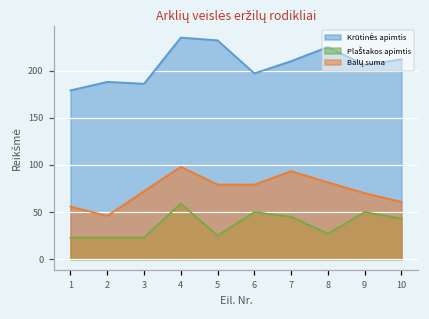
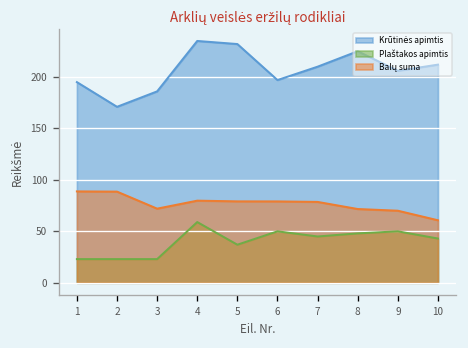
  {
    "Krūtinės apimtis": {
-     "1": 180,
-     "2": 190,
+     "1": 200,
+     "2": 170,
      "3": 190,
      "4": 240,
      "5": 230,
      "6": 200,
      "7": 210
    },
    "Plaštakos apimtis": {
      "1": 20,
      "2": 20,
      "3": 20,
      "4": 60,
-     "5": 30,
+     "5": 40,
      "6": 50,
      "7": 50,
-     "8": 30,
+     "8": 50,
      "9": 50,
      "10": 40
    },
    "Balų suma": {
-     "1": 60,
-     "2": 50,
+     "1": 90,
+     "2": 90,
      "3": 70,
-     "4": 100,
+     "4": 80,
      "5": 80,
      "6": 80,
-     "7": 90,
-     "8": 80,
+     "7": 80,
+     "8": 70,
      "9": 70,
      "10": 60
    }
  }
